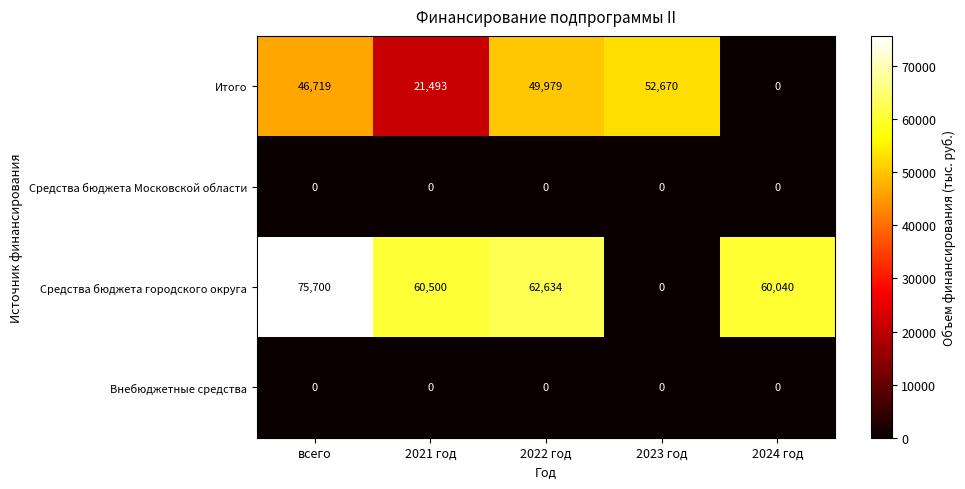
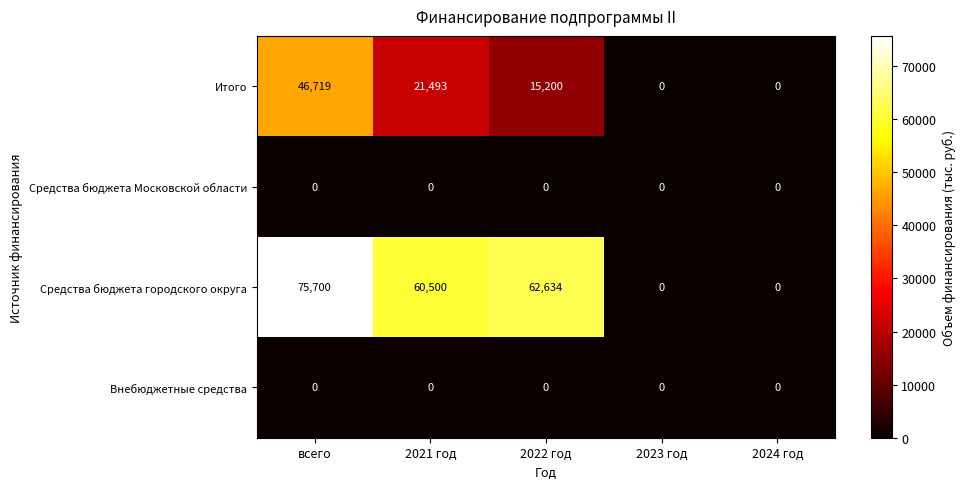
  {
    "Итого": {
      "всего": "46,719",
      "2021 год": "21,493",
-     "2022 год": "49,979",
-     "2023 год": "52,670",
+     "2022 год": "15,200",
+     "2023 год": "0",
      "2024 год": "0"
    },
    "Средства бюджета Московской области": {
      "всего": "0",
      "2021 год": "0",
      "2022 год": "0",
      "2023 год": "0",
      "2024 год": "0"
    },
    "Средства бюджета городского округа": {
      "всего": "75,700",
      "2021 год": "60,500",
      "2022 год": "62,634",
      "2023 год": "0",
-     "2024 год": "60,040"
+     "2024 год": "0"
    },
    "Внебюджетные средства": {
      "всего": "0",
      "2021 год": "0",
      "2022 год": "0",
      "2023 год": "0",
      "2024 год": "0"
    }
  }
